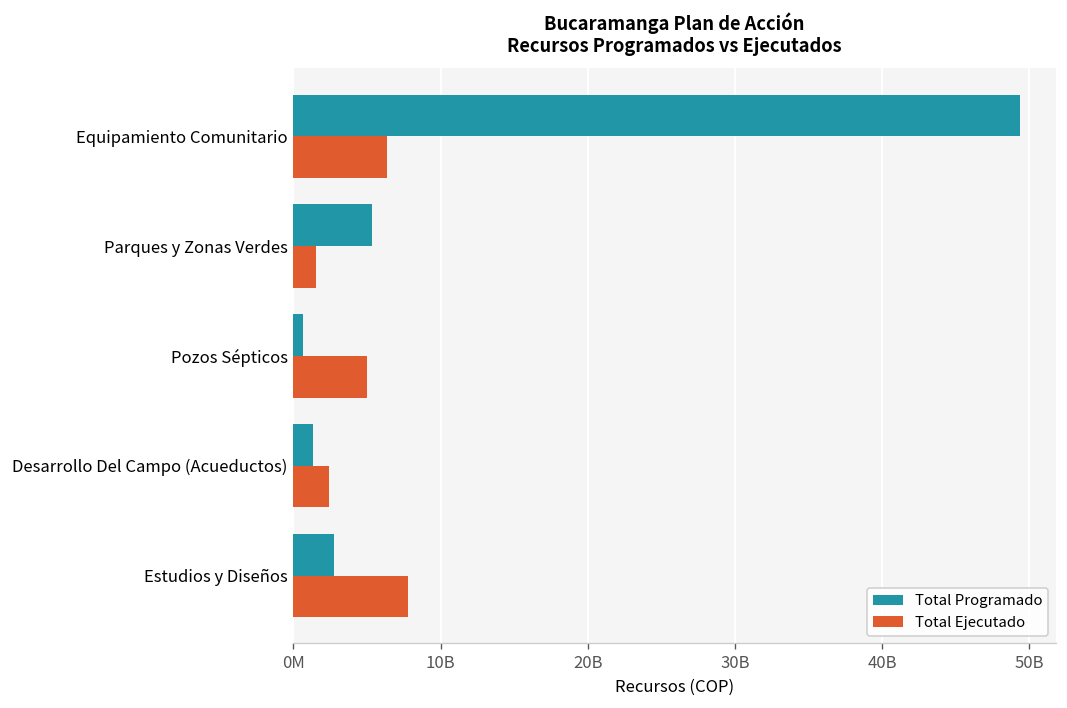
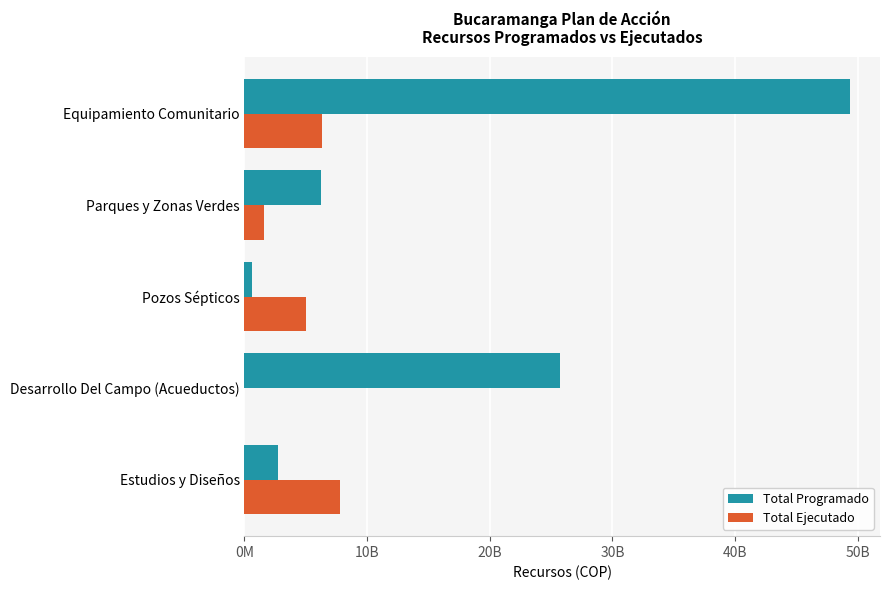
  {
    "Total Programado": {
      "Equipamiento Comunitario": 49400000000,
-     "Parques y Zonas Verdes": 5400000000,
+     "Parques y Zonas Verdes": 6200000000,
      "Pozos Sépticos": 600000000,
-     "Desarrollo Del Campo (Acueductos)": 1300000000,
+     "Desarrollo Del Campo (Acueductos)": 25700000000,
      "Estudios y Diseños": 2700000000
    },
    "Total Ejecutado": {
      "Equipamiento Comunitario": 6400000000,
      "Parques y Zonas Verdes": 1600000000,
      "Pozos Sépticos": 5000000000,
-     "Desarrollo Del Campo (Acueductos)": 2400000000,
+     "Desarrollo Del Campo (Acueductos)": 0,
      "Estudios y Diseños": 7800000000
    }
  }
